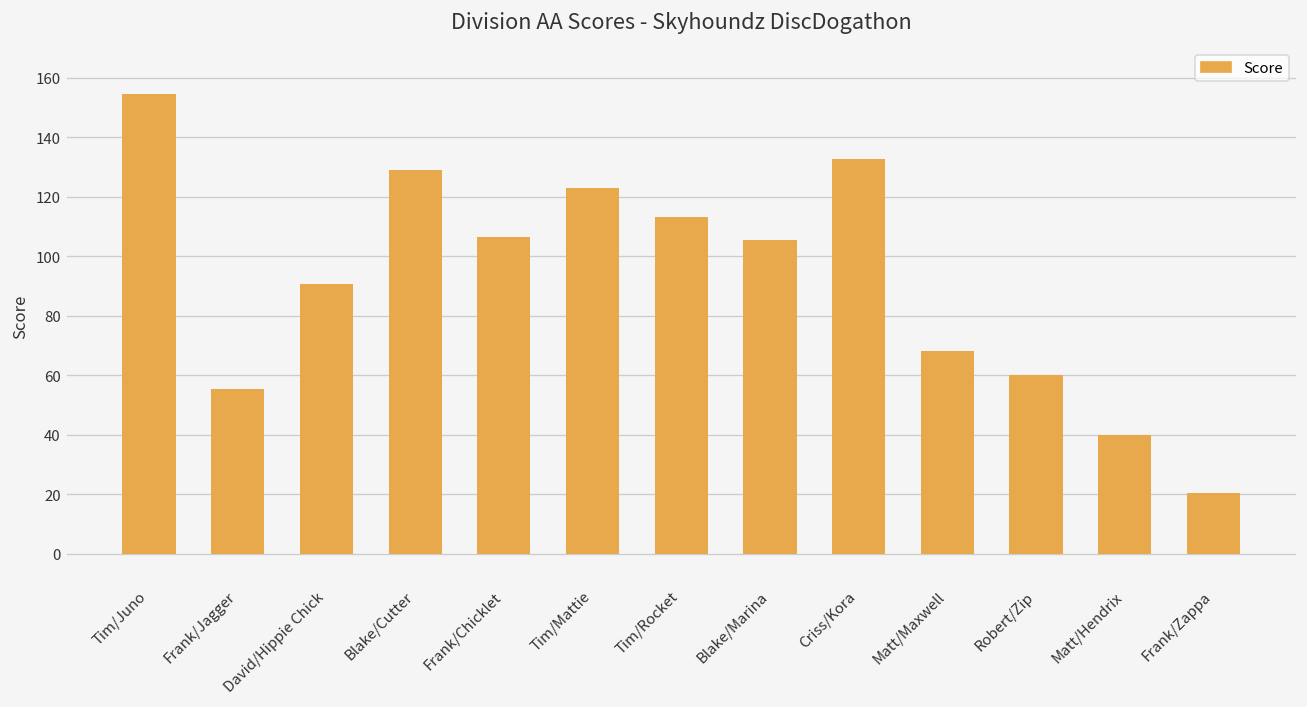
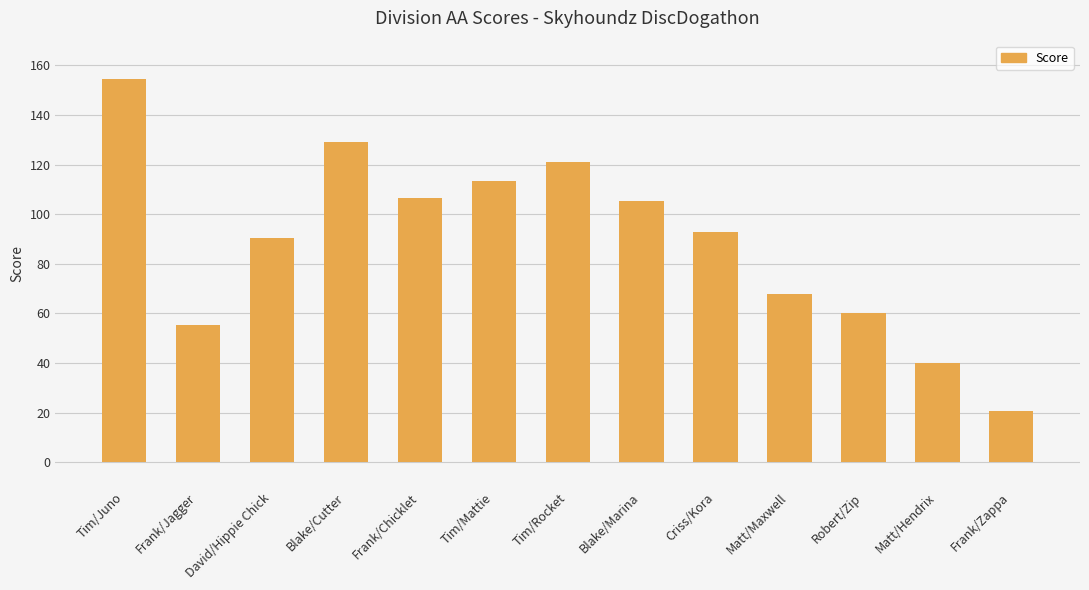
  {
    "Tim/Juno": 155,
    "Frank/Jagger": 55,
    "David/Hippie Chick": 91,
    "Blake/Cutter": 129,
    "Frank/Chicklet": 107,
-   "Tim/Mattie": 123,
-   "Tim/Rocket": 113,
+   "Tim/Mattie": 113,
+   "Tim/Rocket": 121,
    "Blake/Marina": 106,
-   "Criss/Kora": 133,
+   "Criss/Kora": 93,
    "Matt/Maxwell": 68,
    "Robert/Zip": 60,
    "Matt/Hendrix": 40,
    "Frank/Zappa": 21
  }
